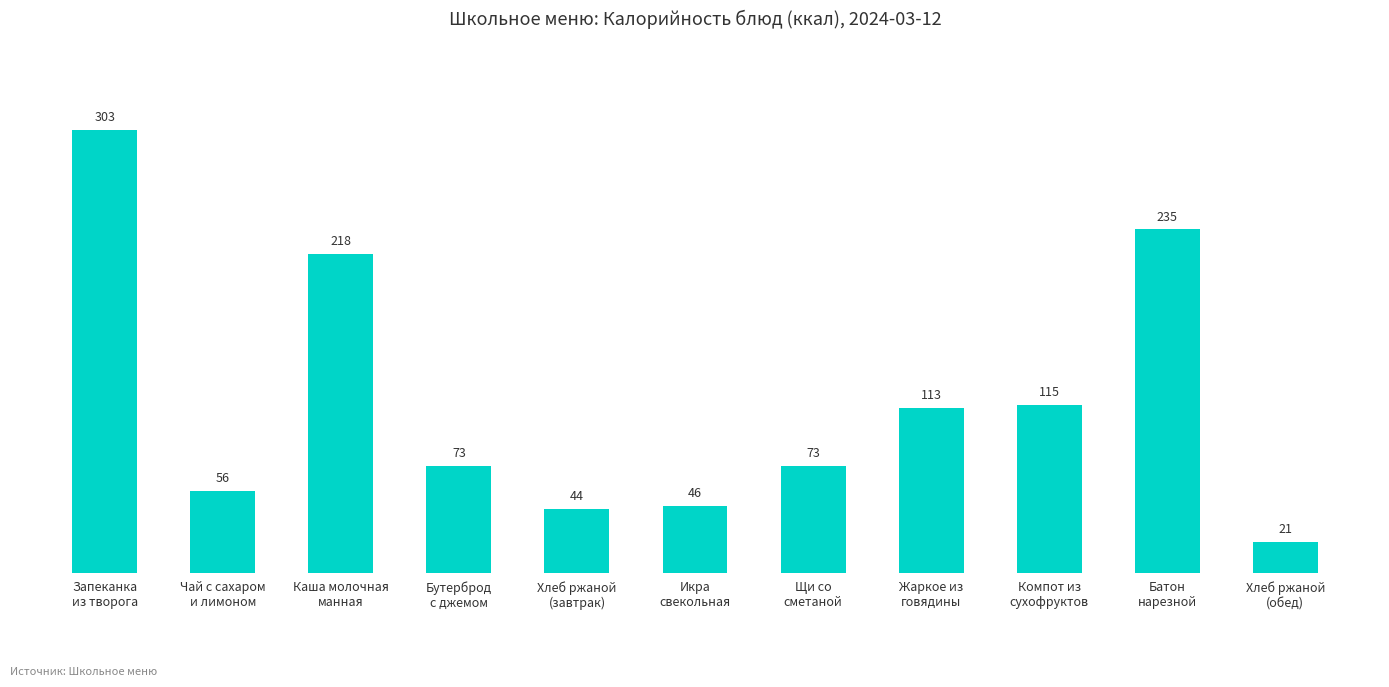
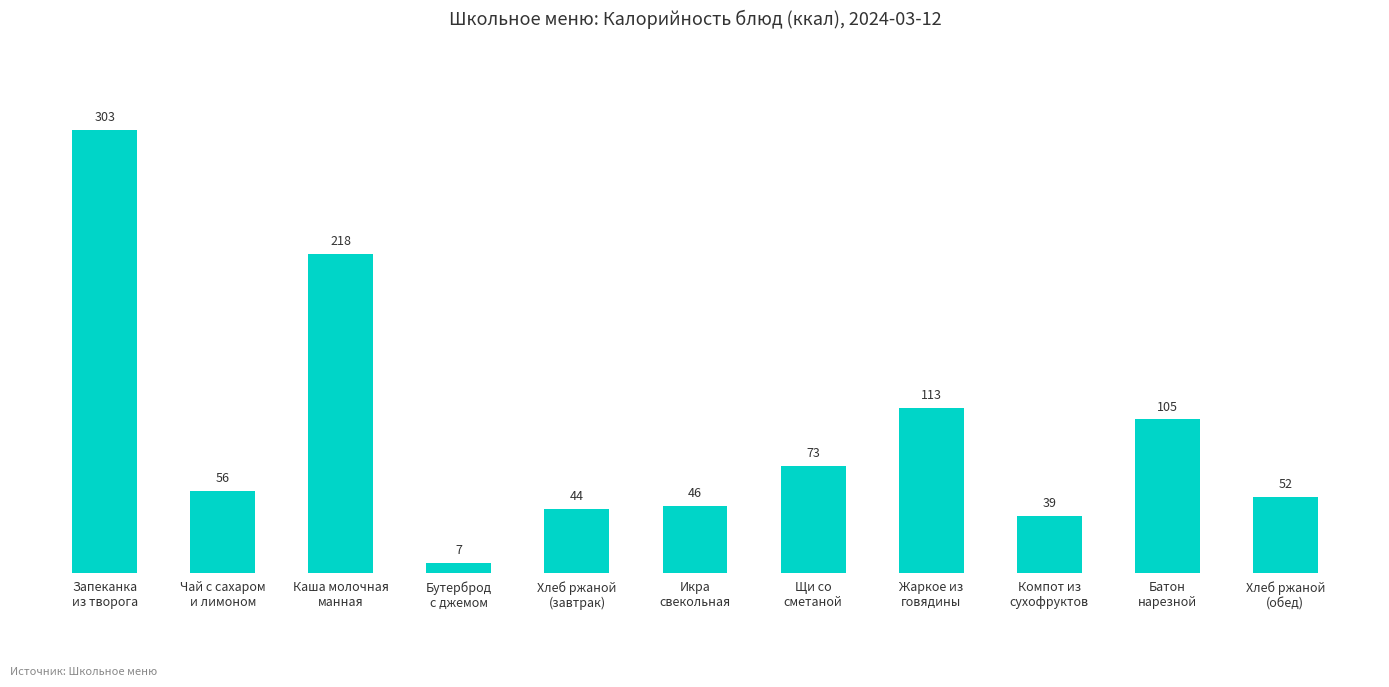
  {
    "Запеканка из творога": 303,
    "Чай с сахаром и лимоном": 56,
    "Каша молочная манная": 218,
-   "Бутерброд с джемом": 73,
+   "Бутерброд с джемом": 7,
    "Хлеб ржаной (завтрак)": 44,
    "Икра свекольная": 46,
    "Щи со сметаной": 73,
    "Жаркое из говядины": 113,
-   "Компот из сухофруктов": 115,
-   "Батон нарезной": 235,
-   "Хлеб ржаной (обед)": 21
+   "Компот из сухофруктов": 39,
+   "Батон нарезной": 105,
+   "Хлеб ржаной (обед)": 52
  }
